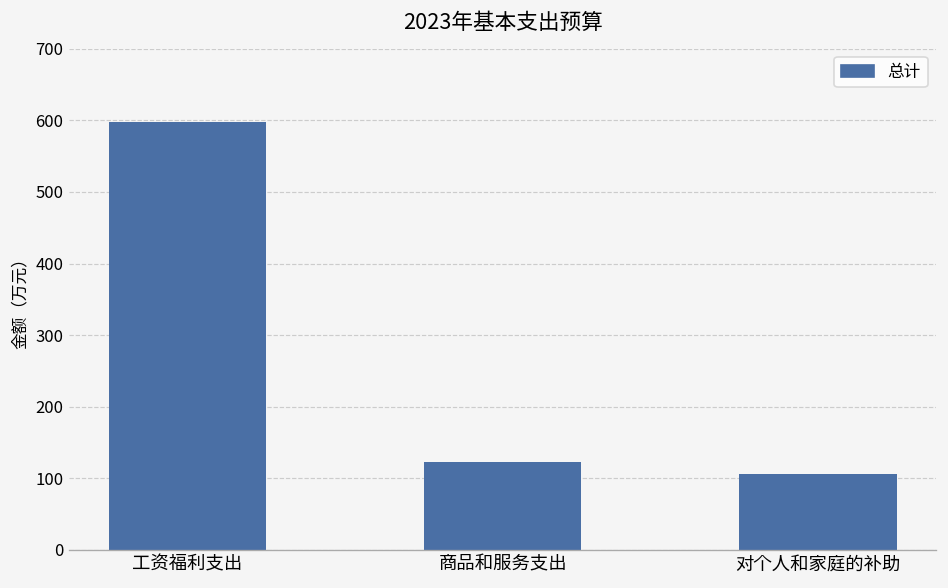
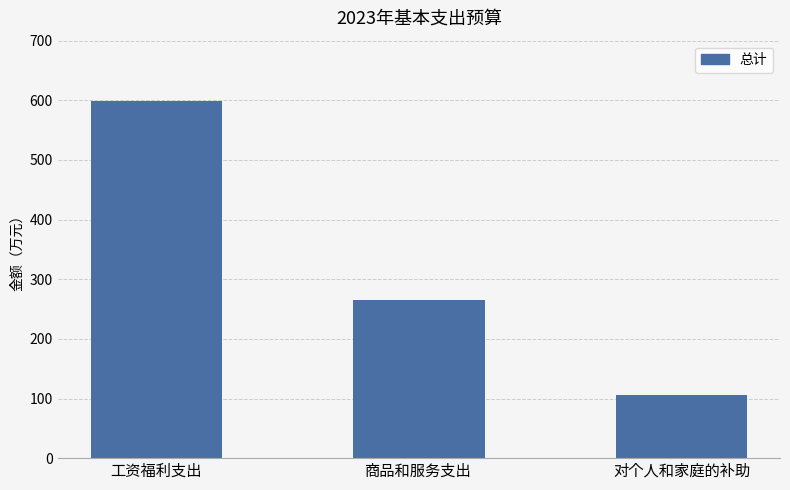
  {
    "工资福利支出": 600,
-   "商品和服务支出": 120,
+   "商品和服务支出": 270,
    "对个人和家庭的补助": 110
  }
